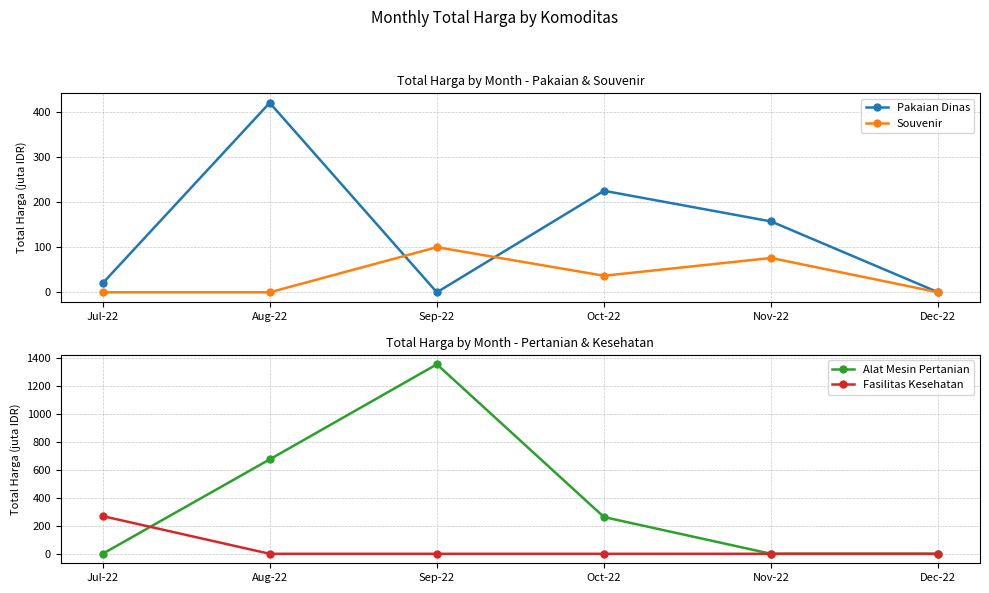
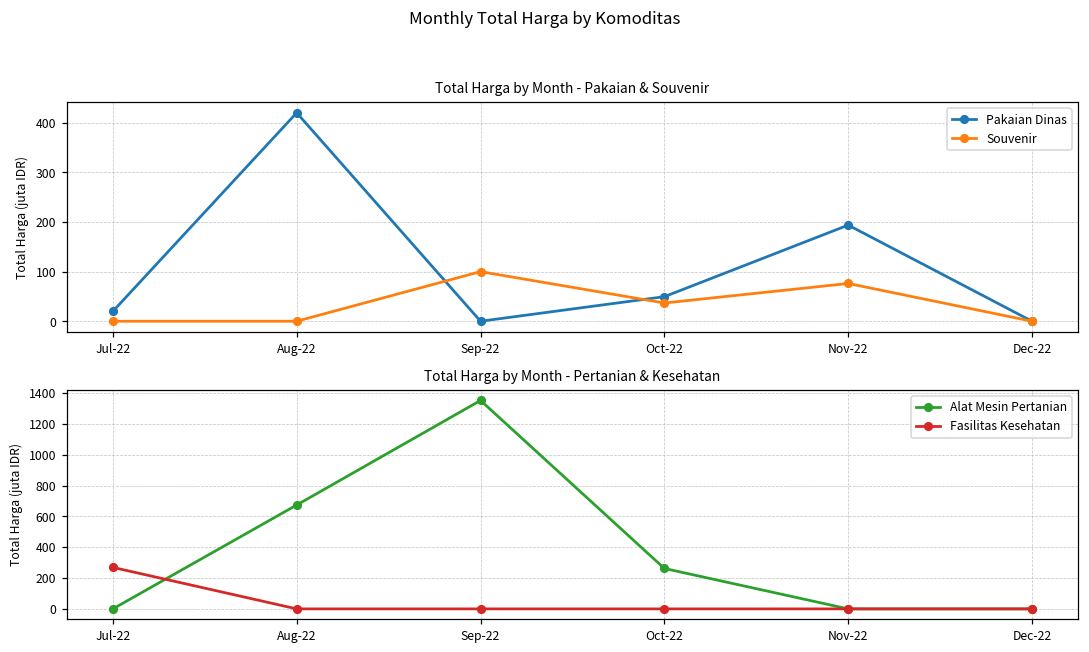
  {
    "Total Harga by Month - Pakaian & Souvenir": {
      "Pakaian Dinas": {
        "Jul-22": 20,
        "Aug-22": 420,
        "Sep-22": 0,
-       "Oct-22": 230,
-       "Nov-22": 160
+       "Oct-22": 50,
+       "Nov-22": 190
      },
      "Souvenir": {
        "Jul-22": 0,
        "Aug-22": 0,
        "Sep-22": 100,
        "Oct-22": 40,
        "Nov-22": 80
      }
    },
    "Total Harga by Month - Pertanian & Kesehatan": {
      "Alat Mesin Pertanian": {
        "Jul-22": 0,
        "Aug-22": 670,
        "Sep-22": 1350,
        "Oct-22": 260
      },
      "Fasilitas Kesehatan": {
        "Jul-22": 270,
        "Aug-22": 0,
        "Sep-22": 0,
        "Oct-22": 0
      }
    }
  }
